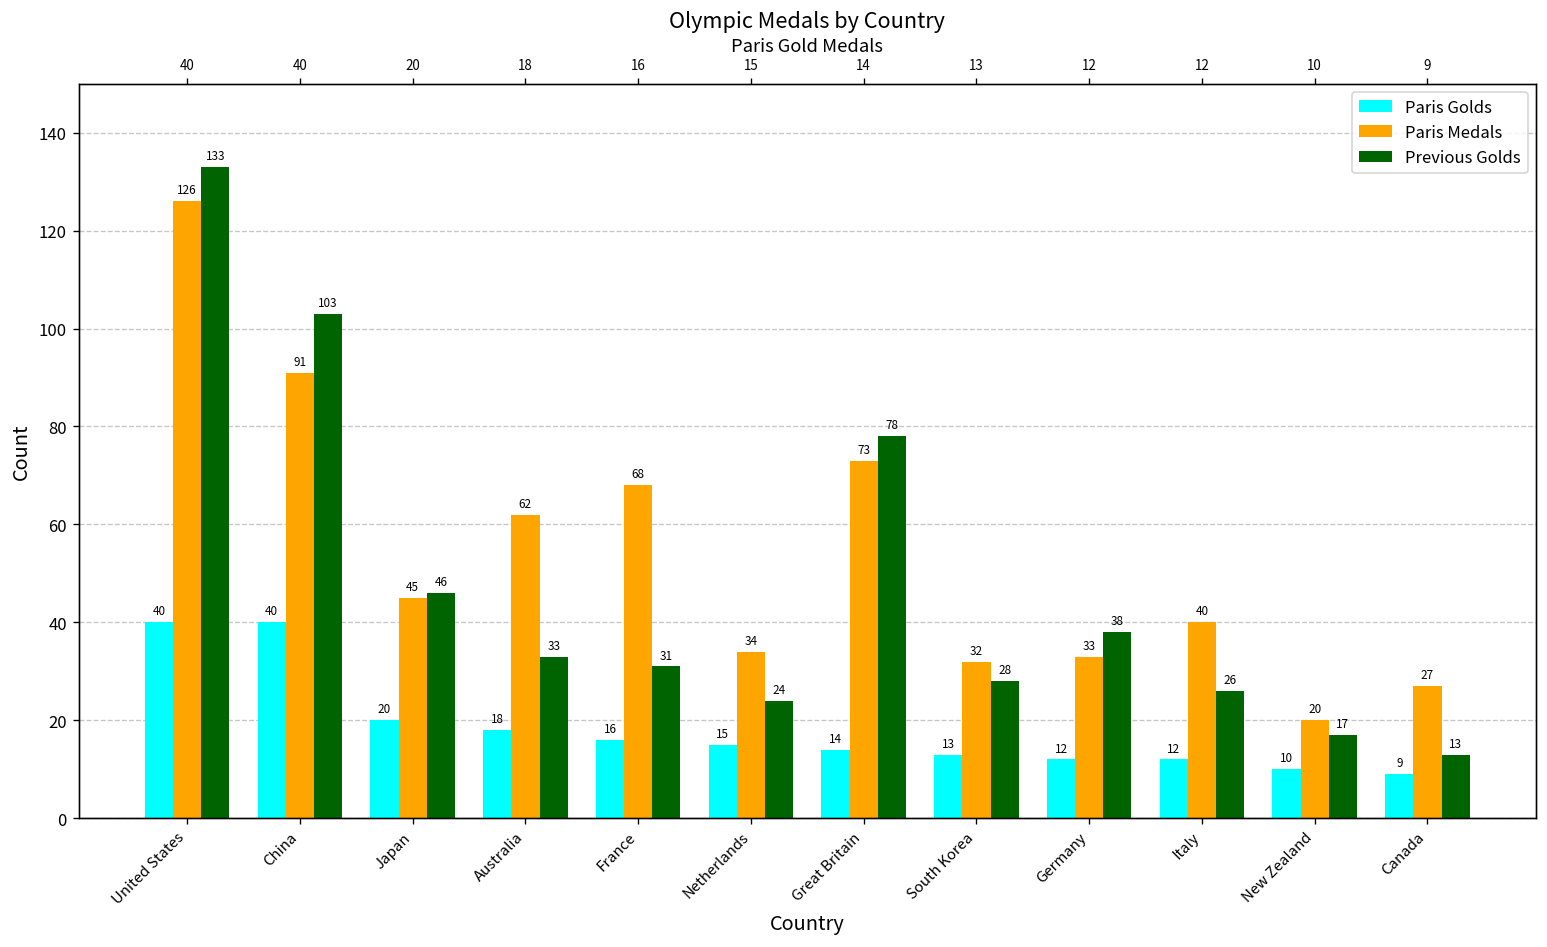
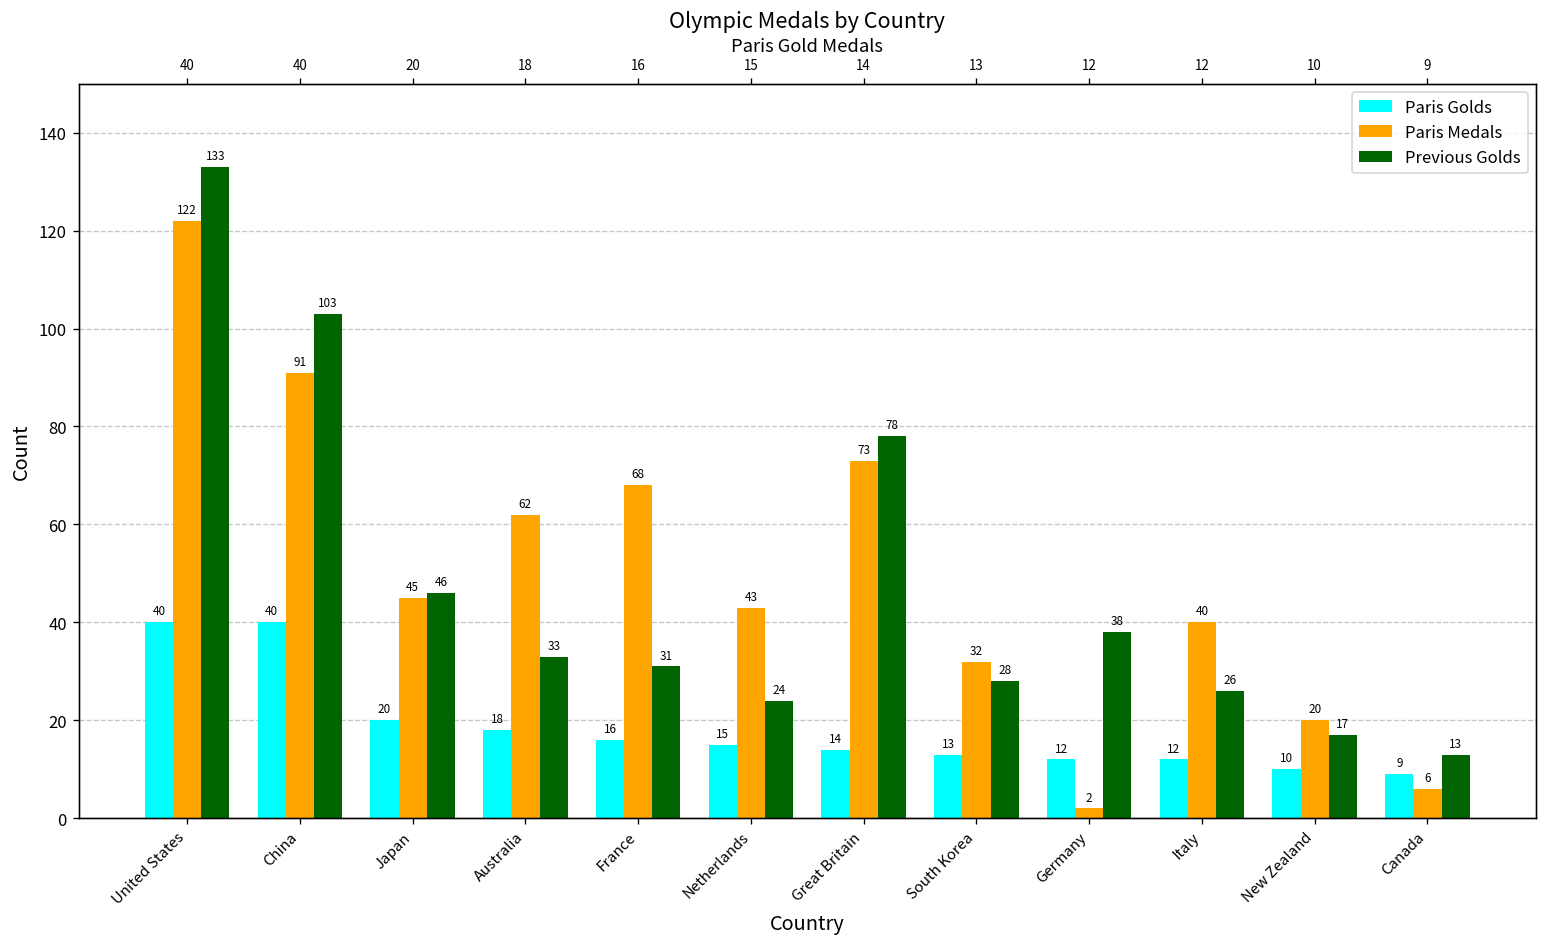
  {
    "Paris Medals": {
-     "United States": 126,
+     "United States": 122,
      "China": 91,
      "Japan": 45,
      "Australia": 62,
      "France": 68,
-     "Netherlands": 34,
+     "Netherlands": 43,
      "Great Britain": 73,
      "South Korea": 32,
-     "Germany": 33,
+     "Germany": 2,
      "Italy": 40,
      "New Zealand": 20,
-     "Canada": 27
+     "Canada": 6
    }
  }
